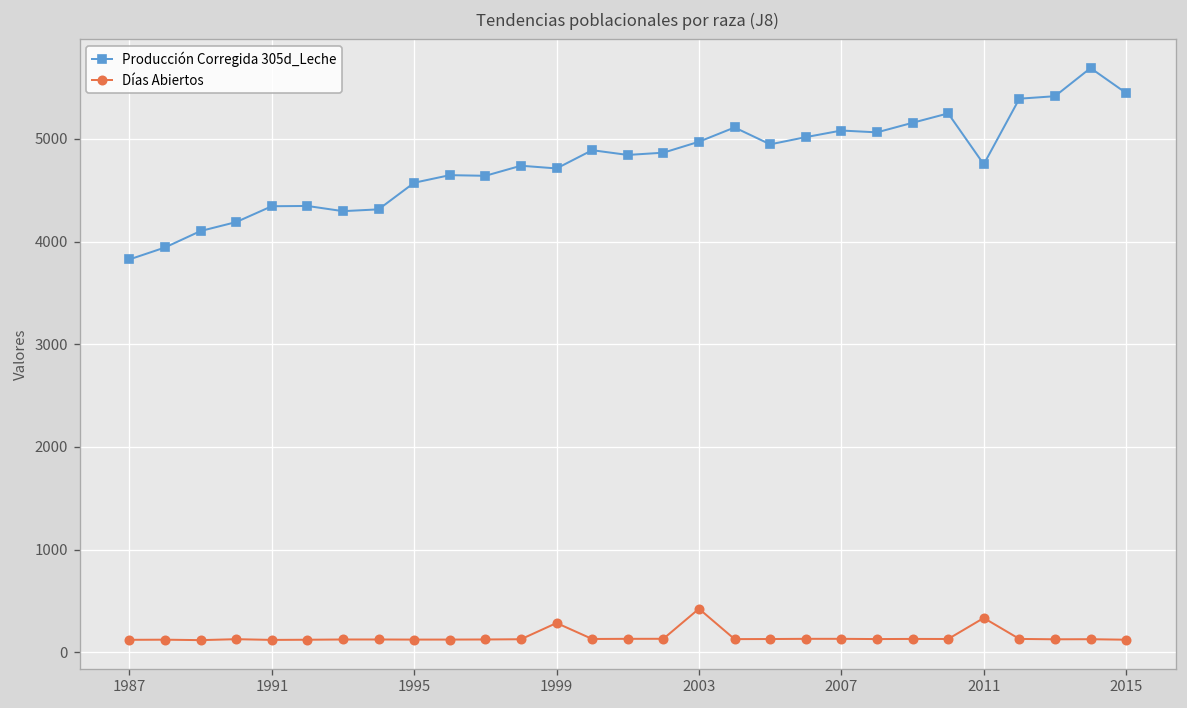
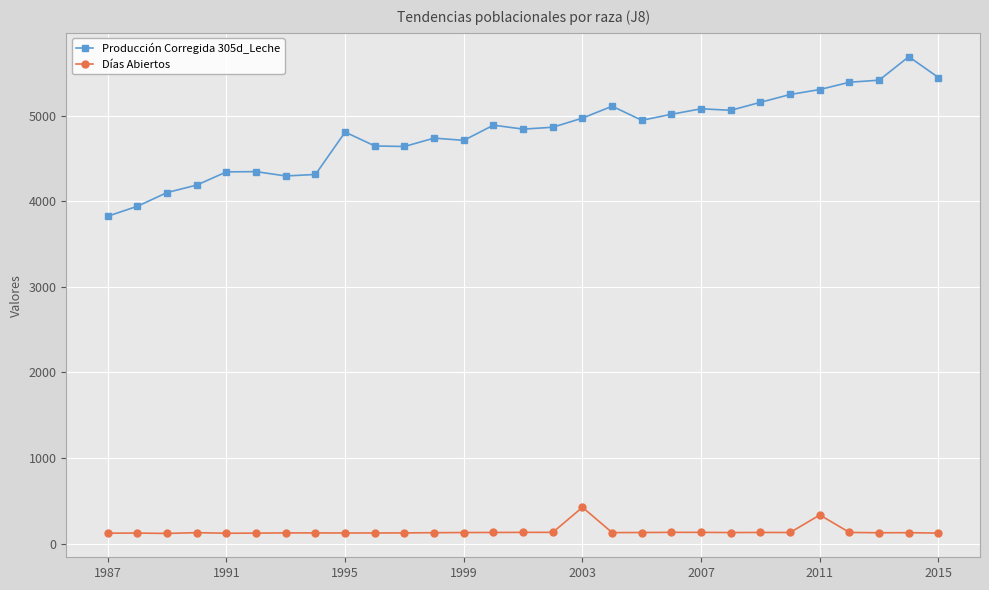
  {
    "Producción Corregida 305d_Leche": {
      "1987": 3800,
      "1991": 4300,
-     "1995": 4600,
+     "1995": 4800,
      "1999": 4700,
      "2003": 5000,
      "2007": 5100,
-     "2011": 4800,
+     "2011": 5300,
      "2015": 5400
    },
    "Días Abiertos": {
      "1987": 100,
      "1991": 100,
      "1995": 100,
-     "1999": 300,
+     "1999": 100,
      "2003": 400,
      "2007": 100,
      "2011": 300,
      "2015": 100
    }
  }
